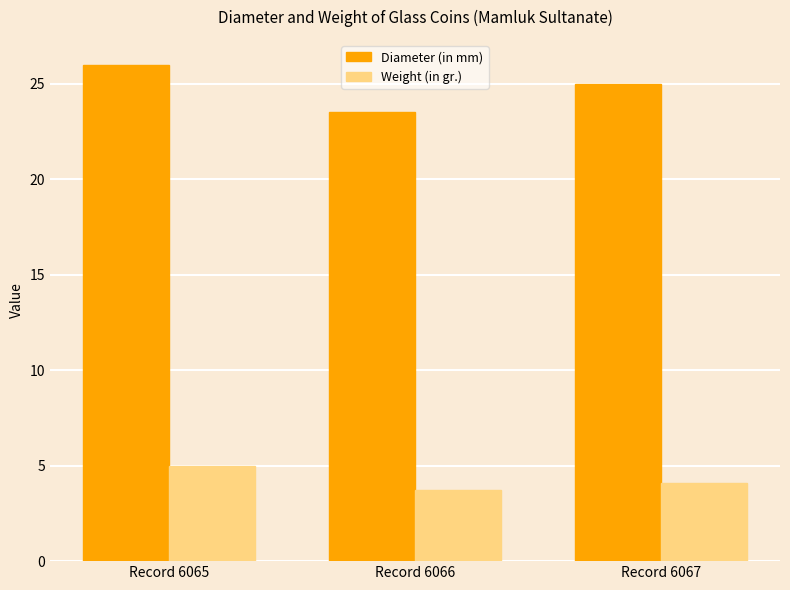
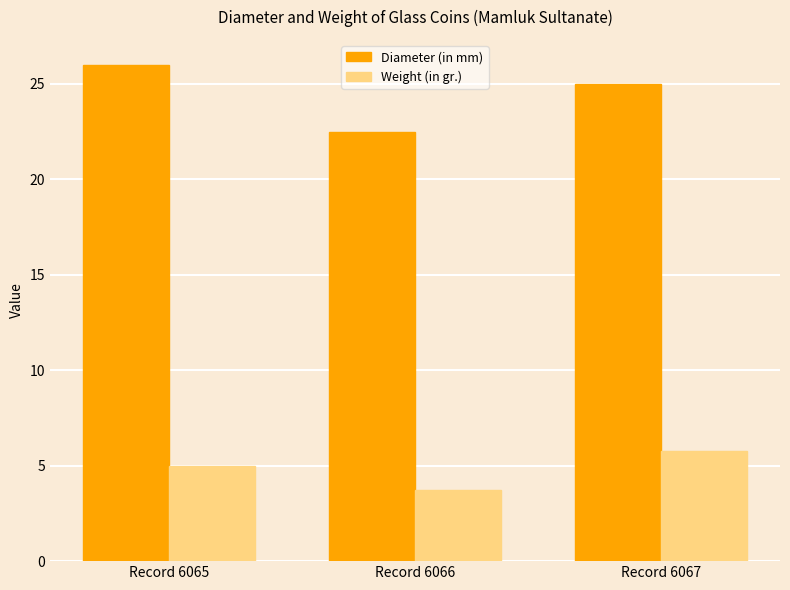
  {
    "Diameter (in mm)": {
      "Record 6065": 26.0,
-     "Record 6066": 23.5,
+     "Record 6066": 22.5,
      "Record 6067": 25.0
    },
    "Weight (in gr.)": {
      "Record 6065": 5.0,
      "Record 6066": 3.7,
-     "Record 6067": 4.1
+     "Record 6067": 5.8
    }
  }
